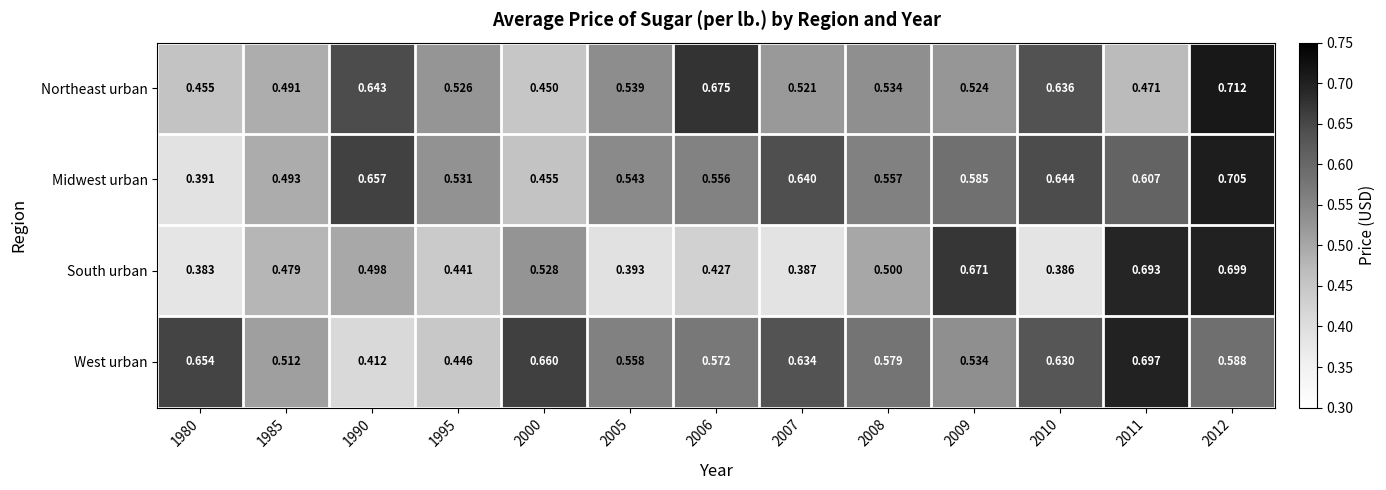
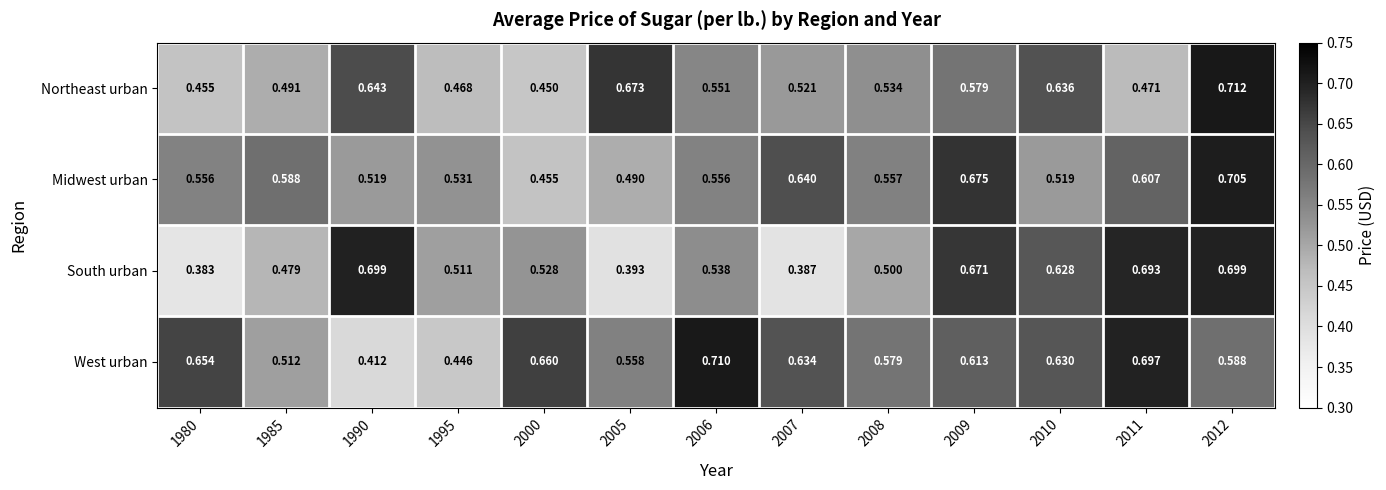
  {
    "Northeast urban": {
      "1980": 0.455,
      "1985": 0.491,
      "1990": 0.643,
-     "1995": 0.526,
+     "1995": 0.468,
      "2000": 0.450,
-     "2005": 0.539,
-     "2006": 0.675,
+     "2005": 0.673,
+     "2006": 0.551,
      "2007": 0.521,
      "2008": 0.534,
-     "2009": 0.524,
+     "2009": 0.579,
      "2010": 0.636,
      "2011": 0.471,
      "2012": 0.712
    },
    "Midwest urban": {
-     "1980": 0.391,
-     "1985": 0.493,
-     "1990": 0.657,
+     "1980": 0.556,
+     "1985": 0.588,
+     "1990": 0.519,
      "1995": 0.531,
      "2000": 0.455,
-     "2005": 0.543,
+     "2005": 0.490,
      "2006": 0.556,
      "2007": 0.640,
      "2008": 0.557,
-     "2009": 0.585,
-     "2010": 0.644,
+     "2009": 0.675,
+     "2010": 0.519,
      "2011": 0.607,
      "2012": 0.705
    },
    "South urban": {
      "1980": 0.383,
      "1985": 0.479,
-     "1990": 0.498,
-     "1995": 0.441,
+     "1990": 0.699,
+     "1995": 0.511,
      "2000": 0.528,
      "2005": 0.393,
-     "2006": 0.427,
+     "2006": 0.538,
      "2007": 0.387,
      "2008": 0.500,
      "2009": 0.671,
-     "2010": 0.386,
+     "2010": 0.628,
      "2011": 0.693,
      "2012": 0.699
    },
    "West urban": {
      "1980": 0.654,
      "1985": 0.512,
      "1990": 0.412,
      "1995": 0.446,
      "2000": 0.660,
      "2005": 0.558,
-     "2006": 0.572,
+     "2006": 0.710,
      "2007": 0.634,
      "2008": 0.579,
-     "2009": 0.534,
+     "2009": 0.613,
      "2010": 0.630,
      "2011": 0.697,
      "2012": 0.588
    }
  }
